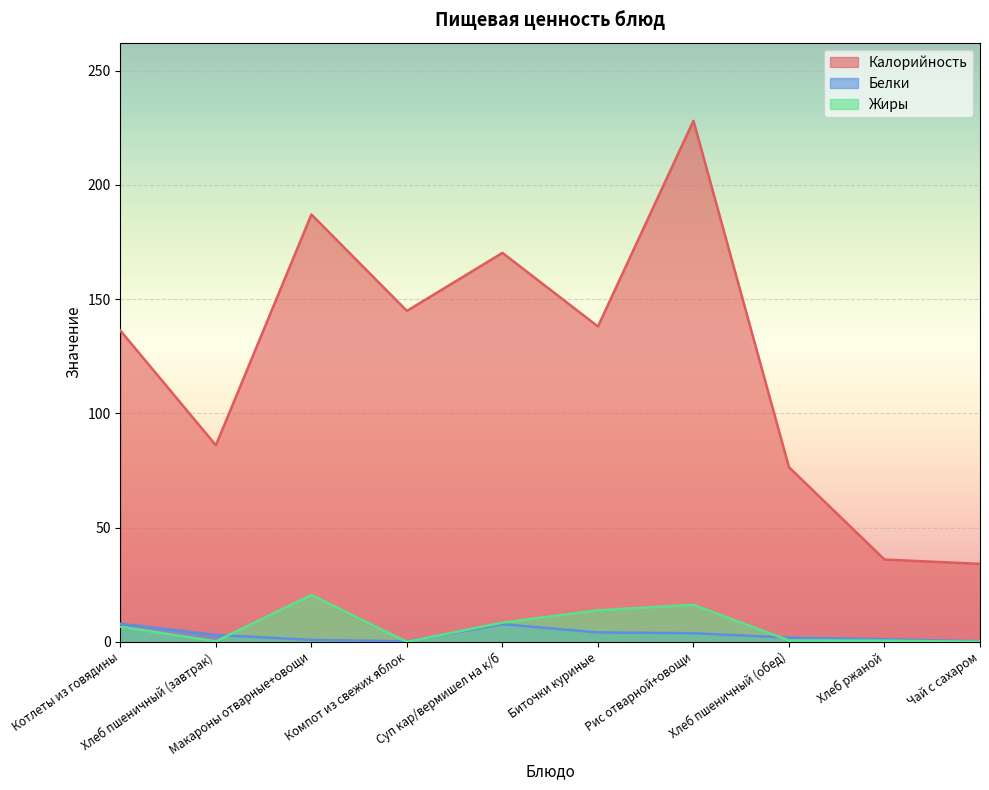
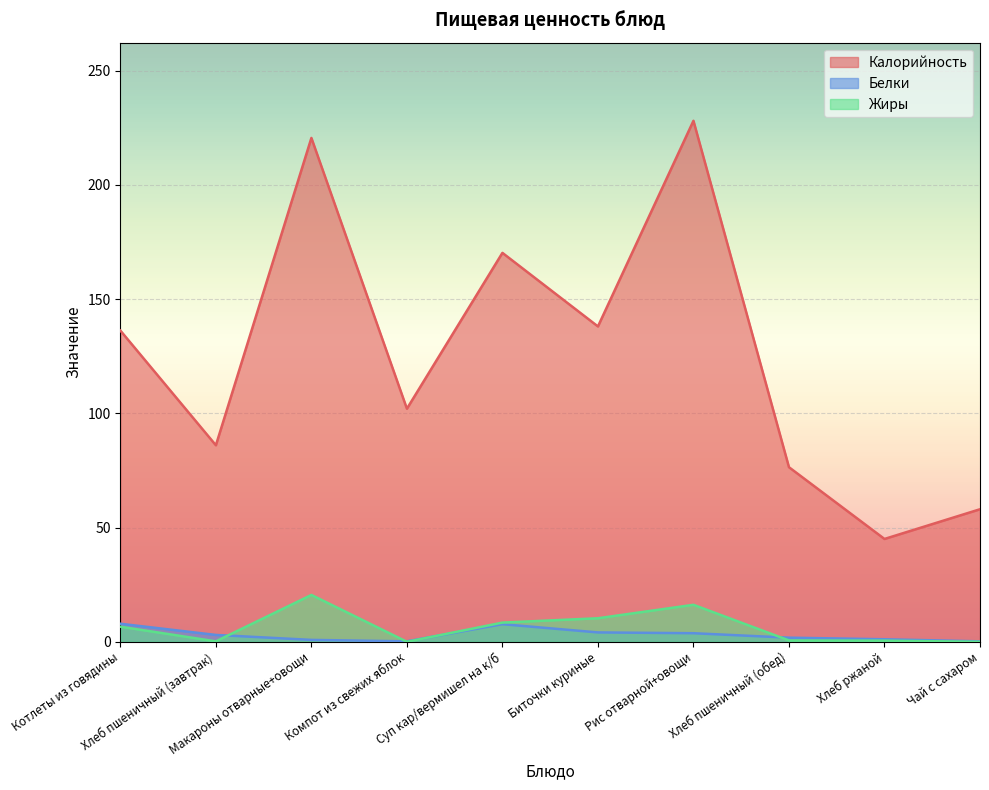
  {
    "Калорийность": {
      "Котлеты из говядины": 136,
      "Хлеб пшеничный (завтрак)": 86,
-     "Макароны отварные+овощи": 187,
-     "Компот из свежих яблок": 145,
+     "Макароны отварные+овощи": 221,
+     "Компот из свежих яблок": 102,
      "Суп кар/вермишел на к/б": 170,
      "Биточки куриные": 138,
      "Рис отварной+овощи": 228,
      "Хлеб пшеничный (обед)": 76,
-     "Хлеб ржаной": 36,
-     "Чай с сахаром": 34
+     "Хлеб ржаной": 45,
+     "Чай с сахаром": 58
    },
    "Белки": {
      "Котлеты из говядины": 8,
      "Хлеб пшеничный (завтрак)": 3,
      "Макароны отварные+овощи": 1,
      "Биточки куриные": 4,
      "Рис отварной+овощи": 4,
      "Хлеб пшеничный (обед)": 2
    },
    "Жиры": {
      "Котлеты из говядины": 7,
      "Хлеб пшеничный (завтрак)": 0,
      "Макароны отварные+овощи": 21,
-     "Биточки куриные": 14,
+     "Биточки куриные": 10,
      "Рис отварной+овощи": 16,
      "Хлеб пшеничный (обед)": 1
    }
  }
